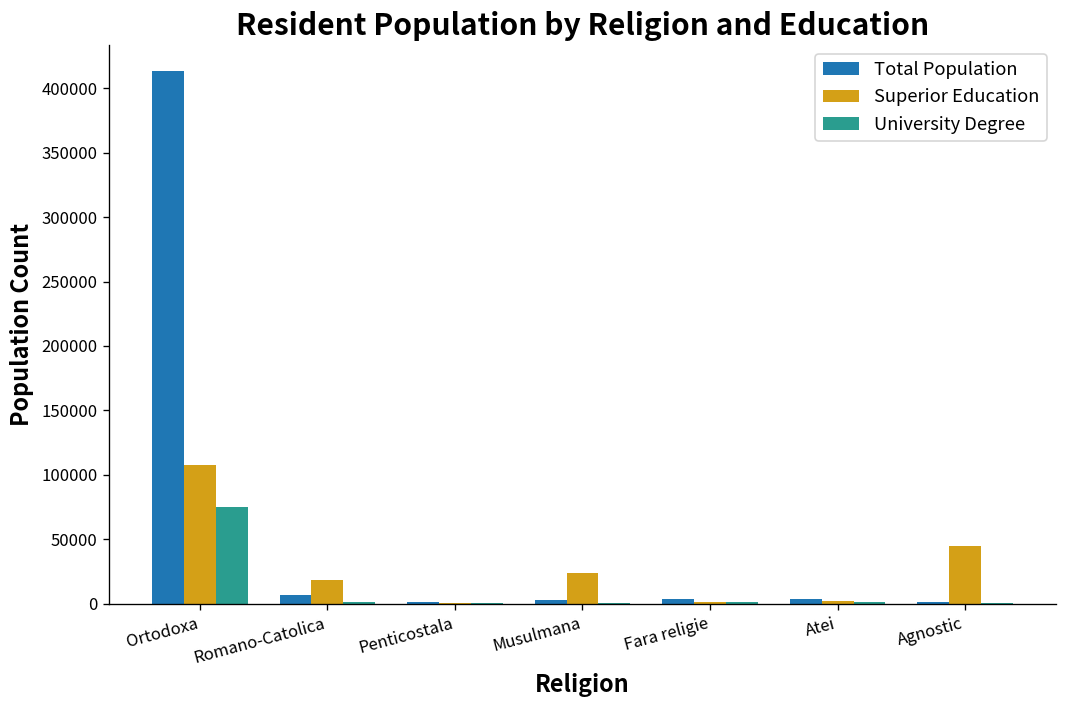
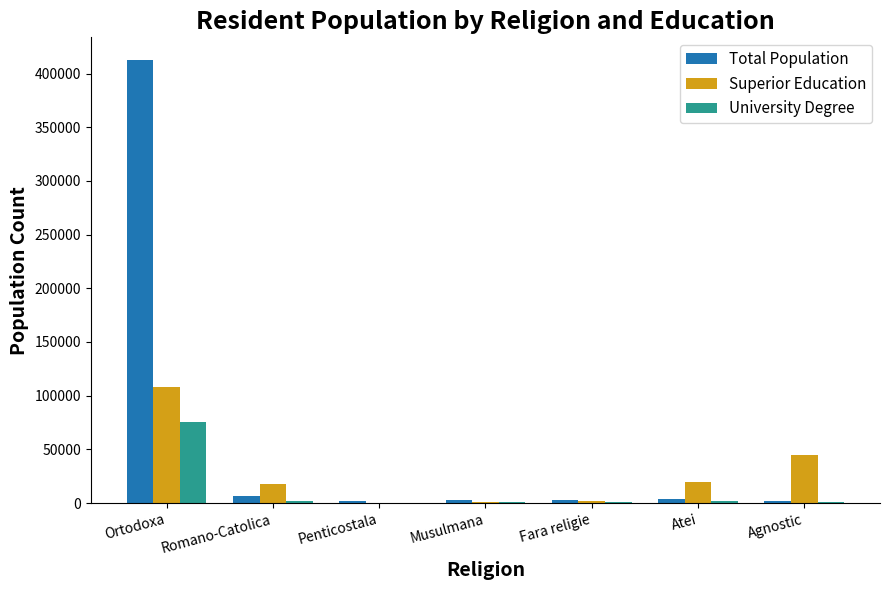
  {
    "Superior Education": {
      "Ortodoxa": 108000,
      "Romano-Catolica": 18000,
-     "Musulmana": 24000,
-     "Atei": 2000,
+     "Musulmana": 1000,
+     "Atei": 20000,
      "Agnostic": 45000
    }
  }
